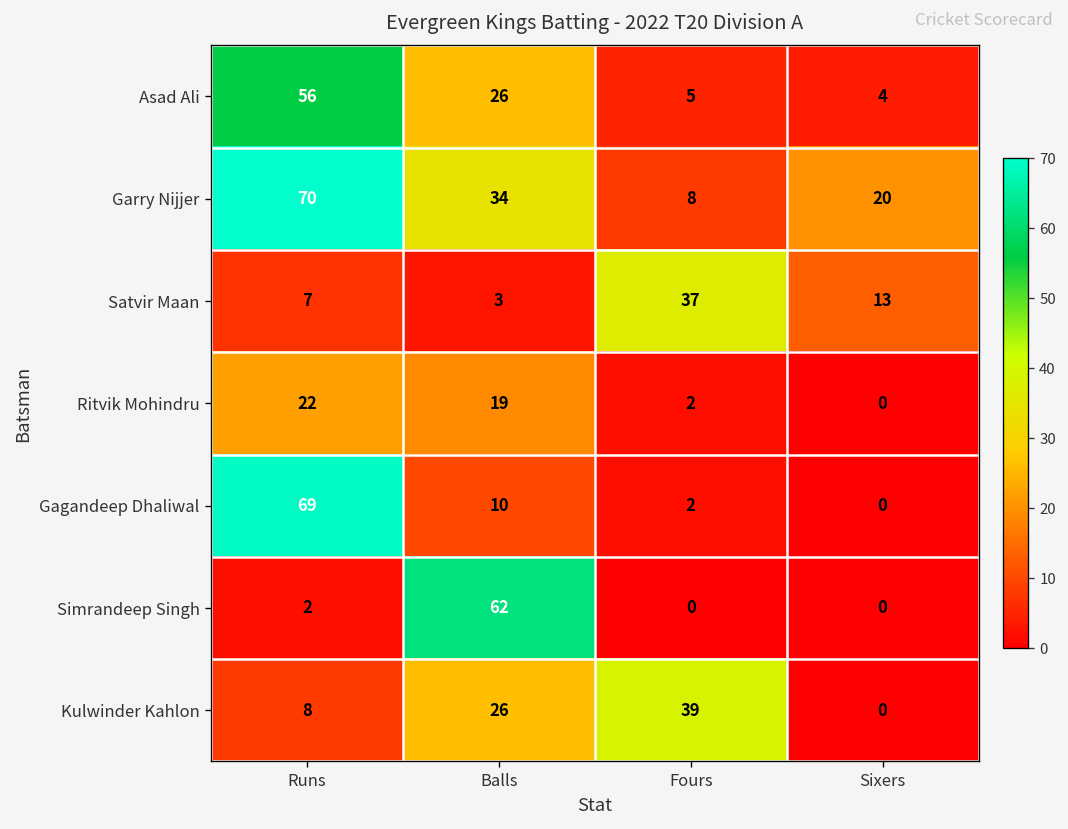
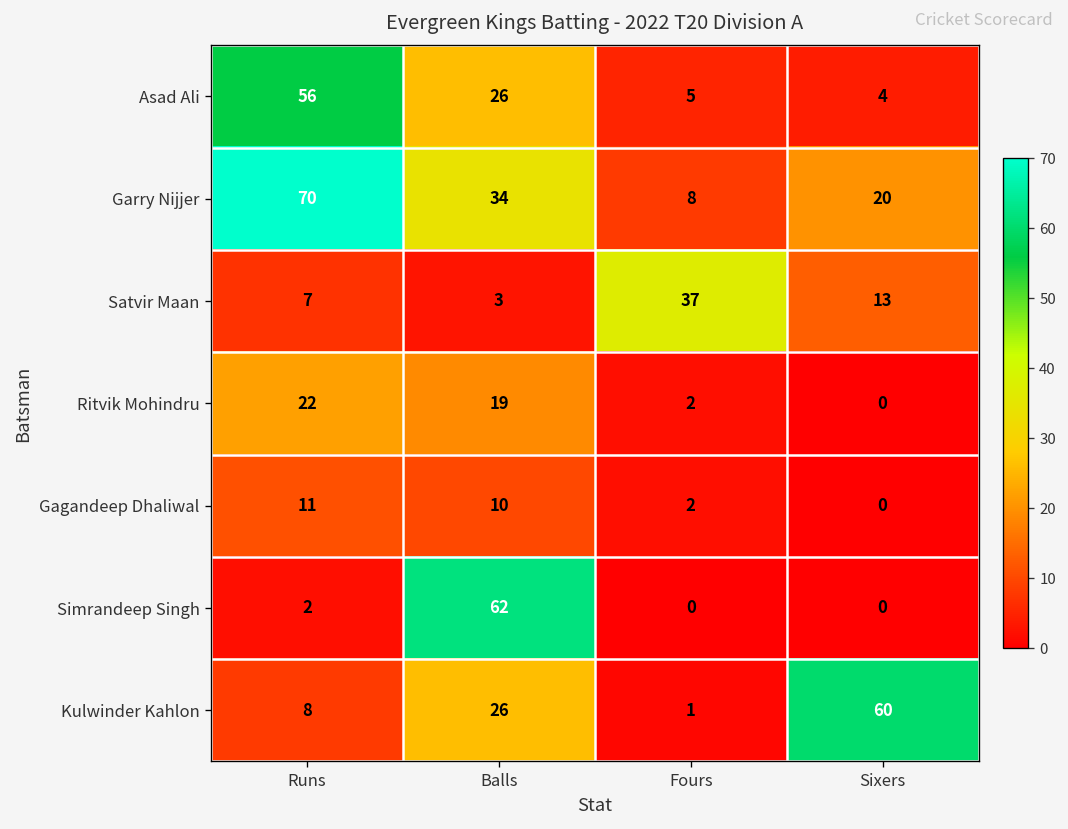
  {
    "Asad Ali": {
      "Runs": 56,
      "Balls": 26,
      "Fours": 5,
      "Sixers": 4
    },
    "Garry Nijjer": {
      "Runs": 70,
      "Balls": 34,
      "Fours": 8,
      "Sixers": 20
    },
    "Satvir Maan": {
      "Runs": 7,
      "Balls": 3,
      "Fours": 37,
      "Sixers": 13
    },
    "Ritvik Mohindru": {
      "Runs": 22,
      "Balls": 19,
      "Fours": 2,
      "Sixers": 0
    },
    "Gagandeep Dhaliwal": {
-     "Runs": 69,
+     "Runs": 11,
      "Balls": 10,
      "Fours": 2,
      "Sixers": 0
    },
    "Simrandeep Singh": {
      "Runs": 2,
      "Balls": 62,
      "Fours": 0,
      "Sixers": 0
    },
    "Kulwinder Kahlon": {
      "Runs": 8,
      "Balls": 26,
-     "Fours": 39,
-     "Sixers": 0
+     "Fours": 1,
+     "Sixers": 60
    }
  }
